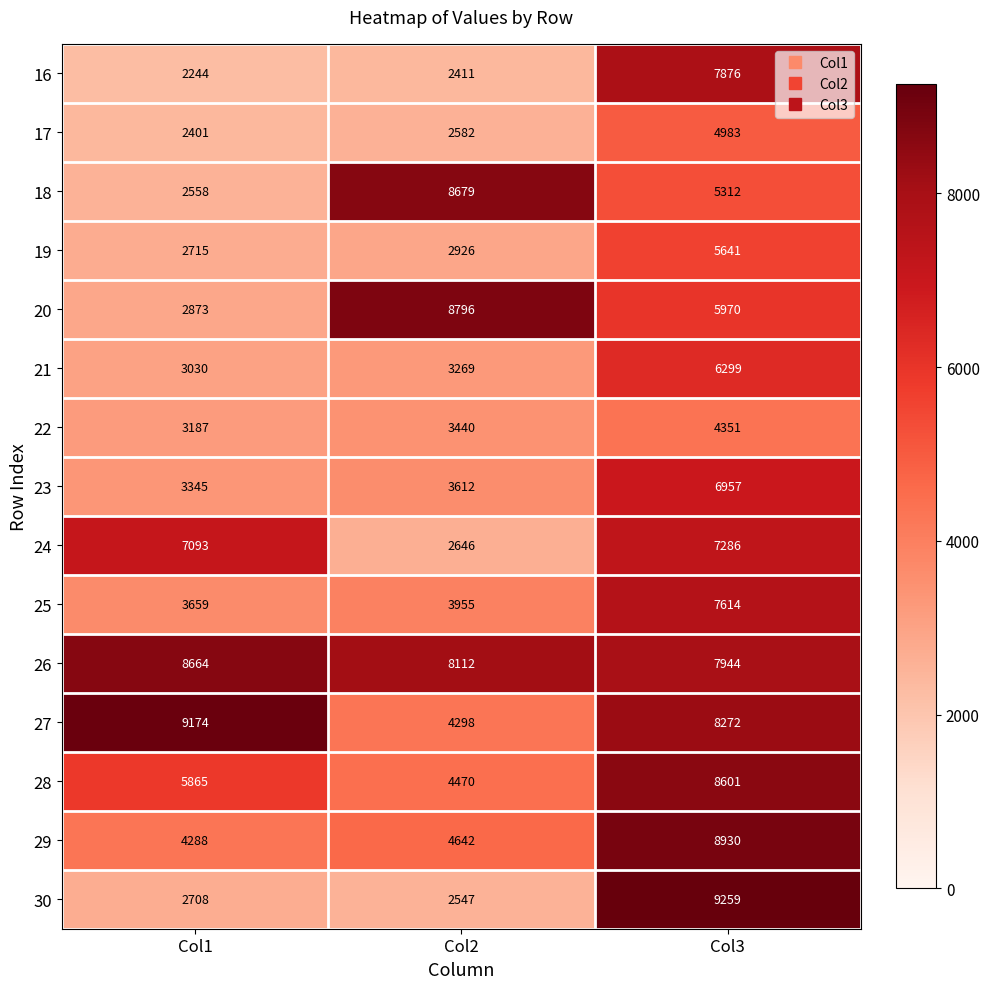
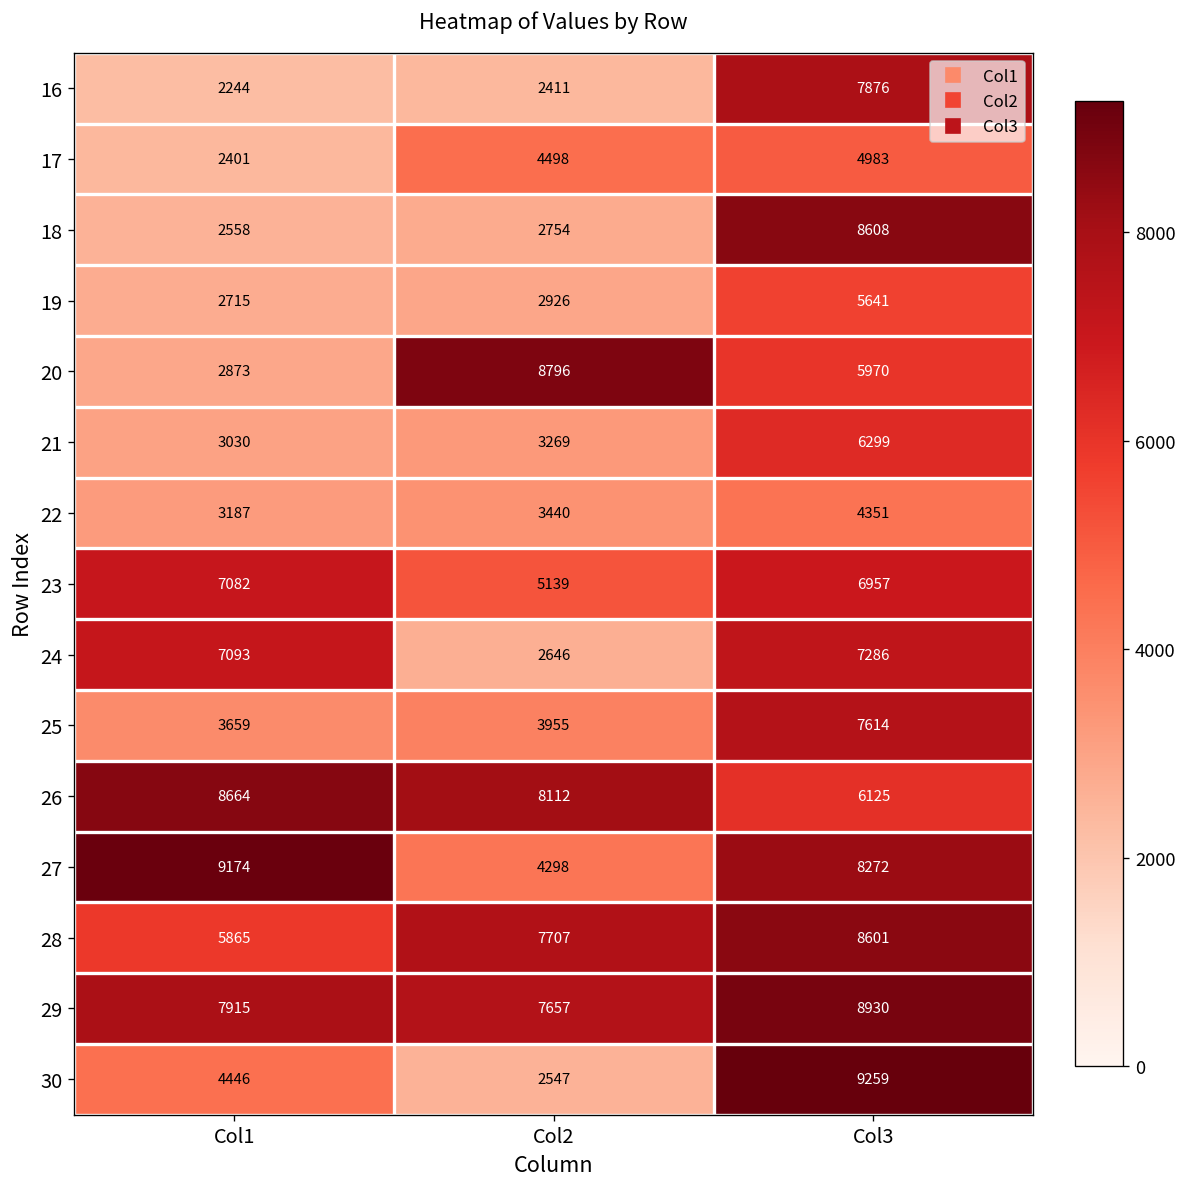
  {
    "16": {
      "Col1": 2244,
      "Col2": 2411,
      "Col3": 7876
    },
    "17": {
      "Col1": 2401,
-     "Col2": 2582,
+     "Col2": 4498,
      "Col3": 4983
    },
    "18": {
      "Col1": 2558,
-     "Col2": 8679,
-     "Col3": 5312
+     "Col2": 2754,
+     "Col3": 8608
    },
    "19": {
      "Col1": 2715,
      "Col2": 2926,
      "Col3": 5641
    },
    "20": {
      "Col1": 2873,
      "Col2": 8796,
      "Col3": 5970
    },
    "21": {
      "Col1": 3030,
      "Col2": 3269,
      "Col3": 6299
    },
    "22": {
      "Col1": 3187,
      "Col2": 3440,
      "Col3": 4351
    },
    "23": {
-     "Col1": 3345,
-     "Col2": 3612,
+     "Col1": 7082,
+     "Col2": 5139,
      "Col3": 6957
    },
    "24": {
      "Col1": 7093,
      "Col2": 2646,
      "Col3": 7286
    },
    "25": {
      "Col1": 3659,
      "Col2": 3955,
      "Col3": 7614
    },
    "26": {
      "Col1": 8664,
      "Col2": 8112,
-     "Col3": 7944
+     "Col3": 6125
    },
    "27": {
      "Col1": 9174,
      "Col2": 4298,
      "Col3": 8272
    },
    "28": {
      "Col1": 5865,
-     "Col2": 4470,
+     "Col2": 7707,
      "Col3": 8601
    },
    "29": {
-     "Col1": 4288,
-     "Col2": 4642,
+     "Col1": 7915,
+     "Col2": 7657,
      "Col3": 8930
    },
    "30": {
-     "Col1": 2708,
+     "Col1": 4446,
      "Col2": 2547,
      "Col3": 9259
    }
  }
